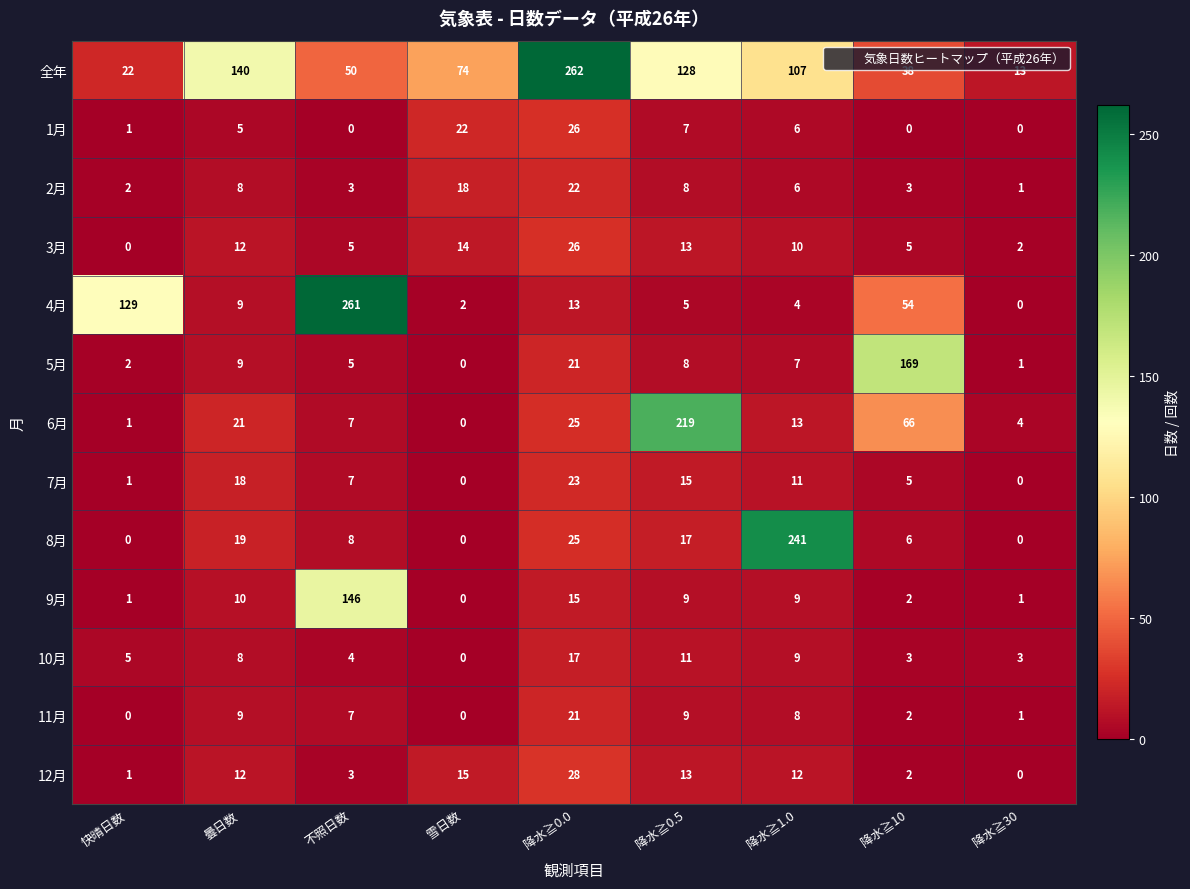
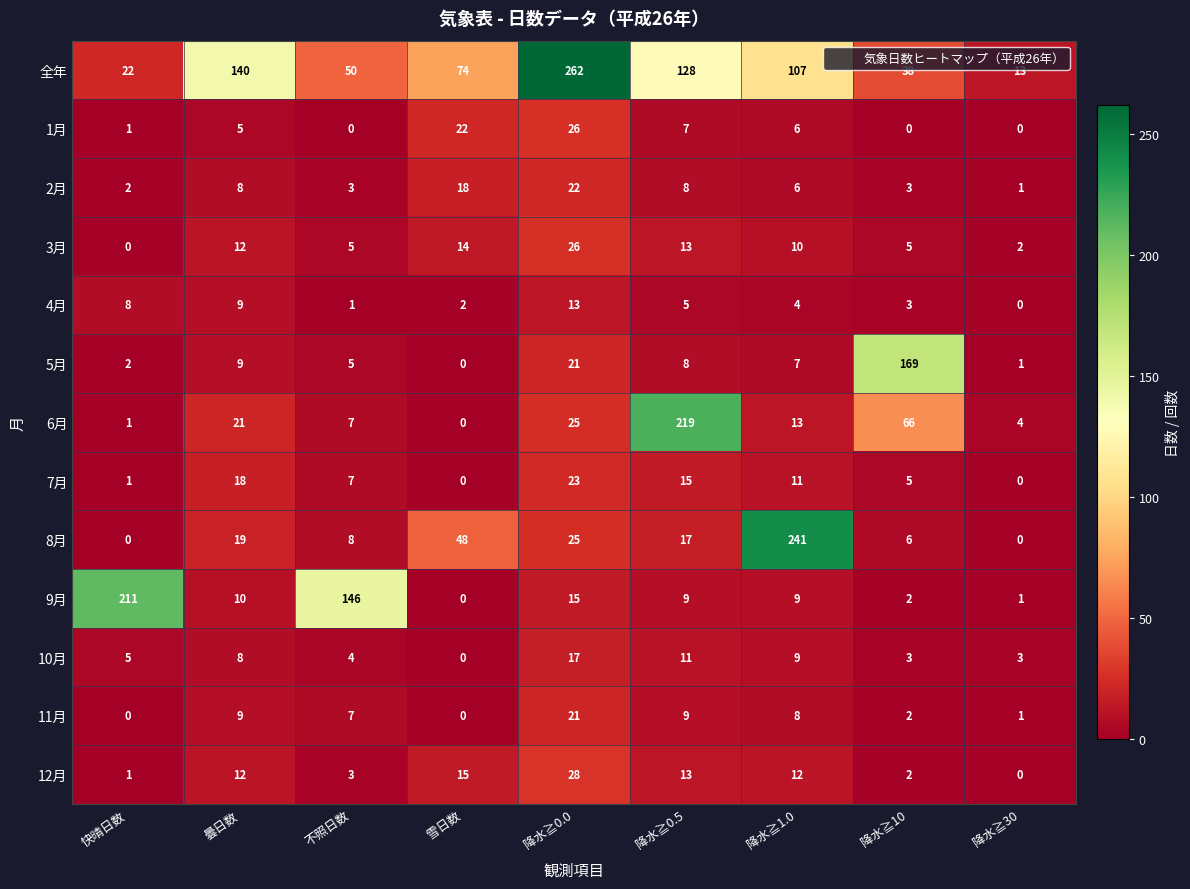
  {
    "全年": {
      "快晴日数": 22,
      "曇日数": 140,
      "不照日数": 50,
      "雪日数": 74,
      "降水≧0.0": 262,
      "降水≧0.5": 128,
      "降水≧1.0": 107
    },
    "1月": {
      "快晴日数": 1,
      "曇日数": 5,
      "不照日数": 0,
      "雪日数": 22,
      "降水≧0.0": 26,
      "降水≧0.5": 7,
      "降水≧1.0": 6,
      "降水≧10": 0,
      "降水≧30": 0
    },
    "2月": {
      "快晴日数": 2,
      "曇日数": 8,
      "不照日数": 3,
      "雪日数": 18,
      "降水≧0.0": 22,
      "降水≧0.5": 8,
      "降水≧1.0": 6,
      "降水≧10": 3,
      "降水≧30": 1
    },
    "3月": {
      "快晴日数": 0,
      "曇日数": 12,
      "不照日数": 5,
      "雪日数": 14,
      "降水≧0.0": 26,
      "降水≧0.5": 13,
      "降水≧1.0": 10,
      "降水≧10": 5,
      "降水≧30": 2
    },
    "4月": {
-     "快晴日数": 129,
+     "快晴日数": 8,
      "曇日数": 9,
-     "不照日数": 261,
+     "不照日数": 1,
      "雪日数": 2,
      "降水≧0.0": 13,
      "降水≧0.5": 5,
      "降水≧1.0": 4,
-     "降水≧10": 54,
+     "降水≧10": 3,
      "降水≧30": 0
    },
    "5月": {
      "快晴日数": 2,
      "曇日数": 9,
      "不照日数": 5,
      "雪日数": 0,
      "降水≧0.0": 21,
      "降水≧0.5": 8,
      "降水≧1.0": 7,
      "降水≧10": 169,
      "降水≧30": 1
    },
    "6月": {
      "快晴日数": 1,
      "曇日数": 21,
      "不照日数": 7,
      "雪日数": 0,
      "降水≧0.0": 25,
      "降水≧0.5": 219,
      "降水≧1.0": 13,
      "降水≧10": 66,
      "降水≧30": 4
    },
    "7月": {
      "快晴日数": 1,
      "曇日数": 18,
      "不照日数": 7,
      "雪日数": 0,
      "降水≧0.0": 23,
      "降水≧0.5": 15,
      "降水≧1.0": 11,
      "降水≧10": 5,
      "降水≧30": 0
    },
    "8月": {
      "快晴日数": 0,
      "曇日数": 19,
      "不照日数": 8,
-     "雪日数": 0,
+     "雪日数": 48,
      "降水≧0.0": 25,
      "降水≧0.5": 17,
      "降水≧1.0": 241,
      "降水≧10": 6,
      "降水≧30": 0
    },
    "9月": {
-     "快晴日数": 1,
+     "快晴日数": 211,
      "曇日数": 10,
      "不照日数": 146,
      "雪日数": 0,
      "降水≧0.0": 15,
      "降水≧0.5": 9,
      "降水≧1.0": 9,
      "降水≧10": 2,
      "降水≧30": 1
    },
    "10月": {
      "快晴日数": 5,
      "曇日数": 8,
      "不照日数": 4,
      "雪日数": 0,
      "降水≧0.0": 17,
      "降水≧0.5": 11,
      "降水≧1.0": 9,
      "降水≧10": 3,
      "降水≧30": 3
    },
    "11月": {
      "快晴日数": 0,
      "曇日数": 9,
      "不照日数": 7,
      "雪日数": 0,
      "降水≧0.0": 21,
      "降水≧0.5": 9,
      "降水≧1.0": 8,
      "降水≧10": 2,
      "降水≧30": 1
    },
    "12月": {
      "快晴日数": 1,
      "曇日数": 12,
      "不照日数": 3,
      "雪日数": 15,
      "降水≧0.0": 28,
      "降水≧0.5": 13,
      "降水≧1.0": 12,
      "降水≧10": 2,
      "降水≧30": 0
    }
  }
